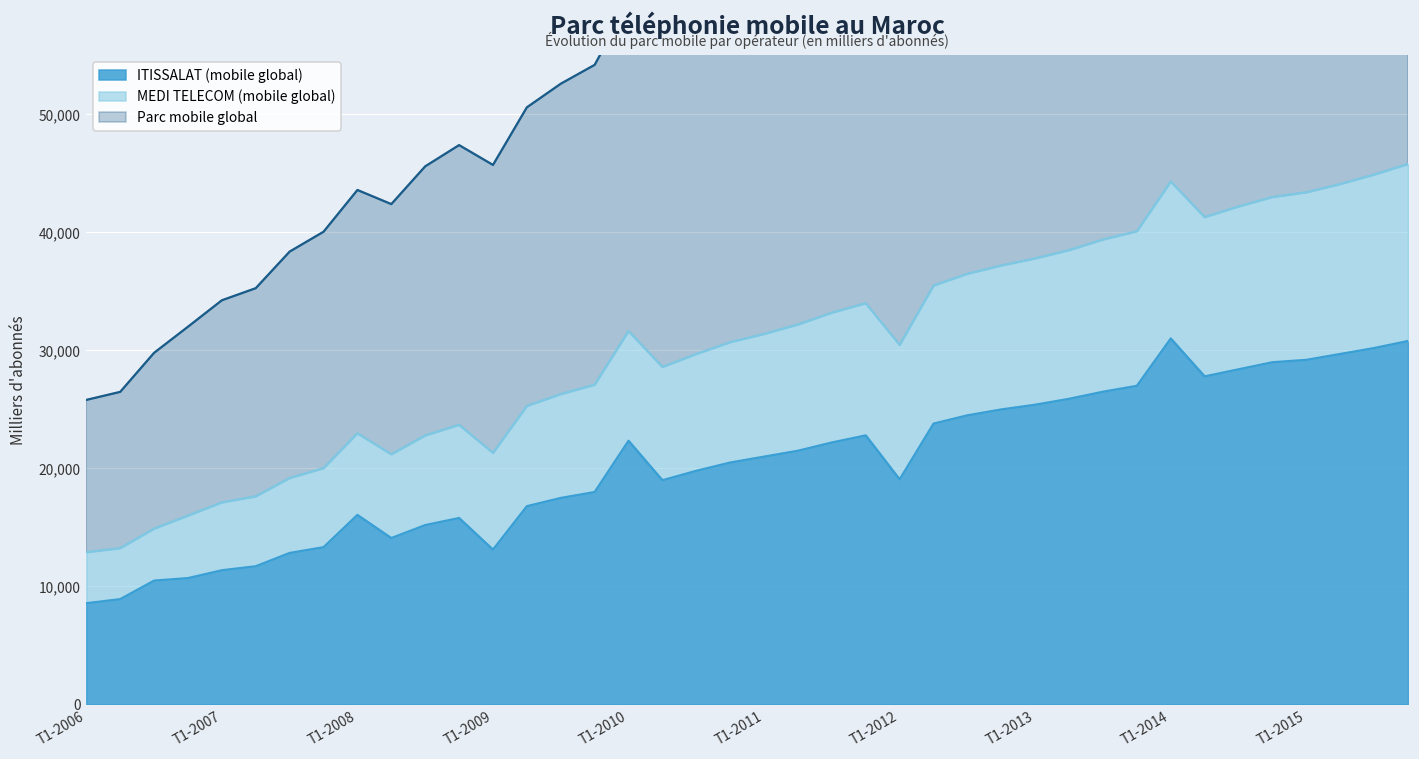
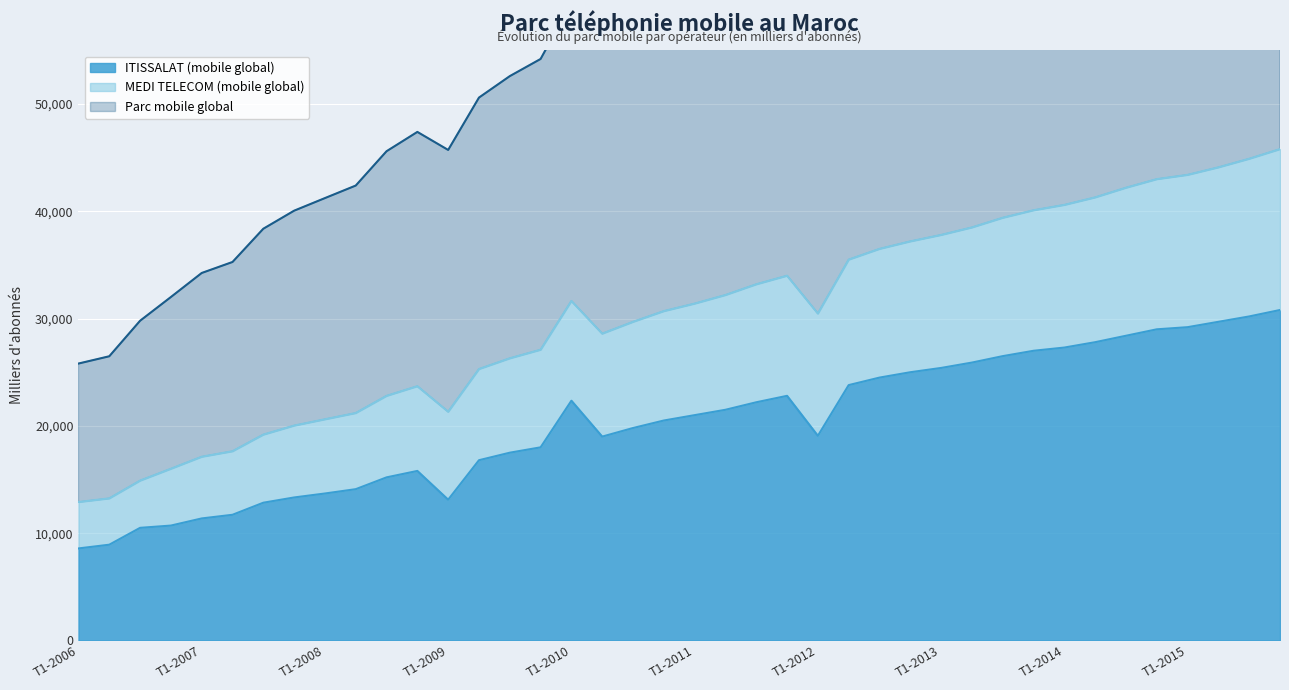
  {
    "ITISSALAT (mobile global)": {
      "T1-2006": "8,600",
      "T1-2007": "11,400",
-     "T1-2008": "16,100",
+     "T1-2008": "13,700",
      "T1-2009": "13,100",
      "T1-2010": "22,300",
      "T1-2011": "21,000",
      "T1-2012": "19,100",
      "T1-2013": "25,400",
-     "T1-2014": "31,000",
+     "T1-2014": "27,300",
      "T1-2015": "29,200"
    }
  }
